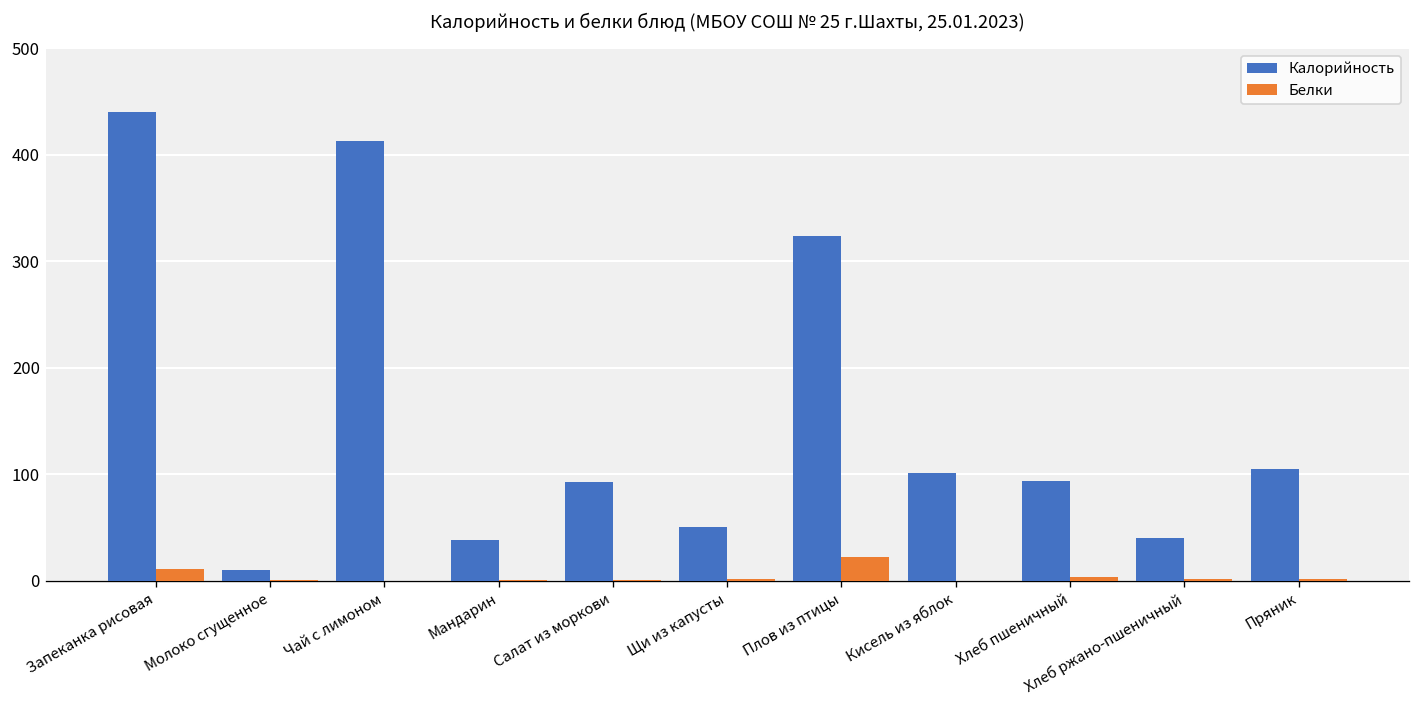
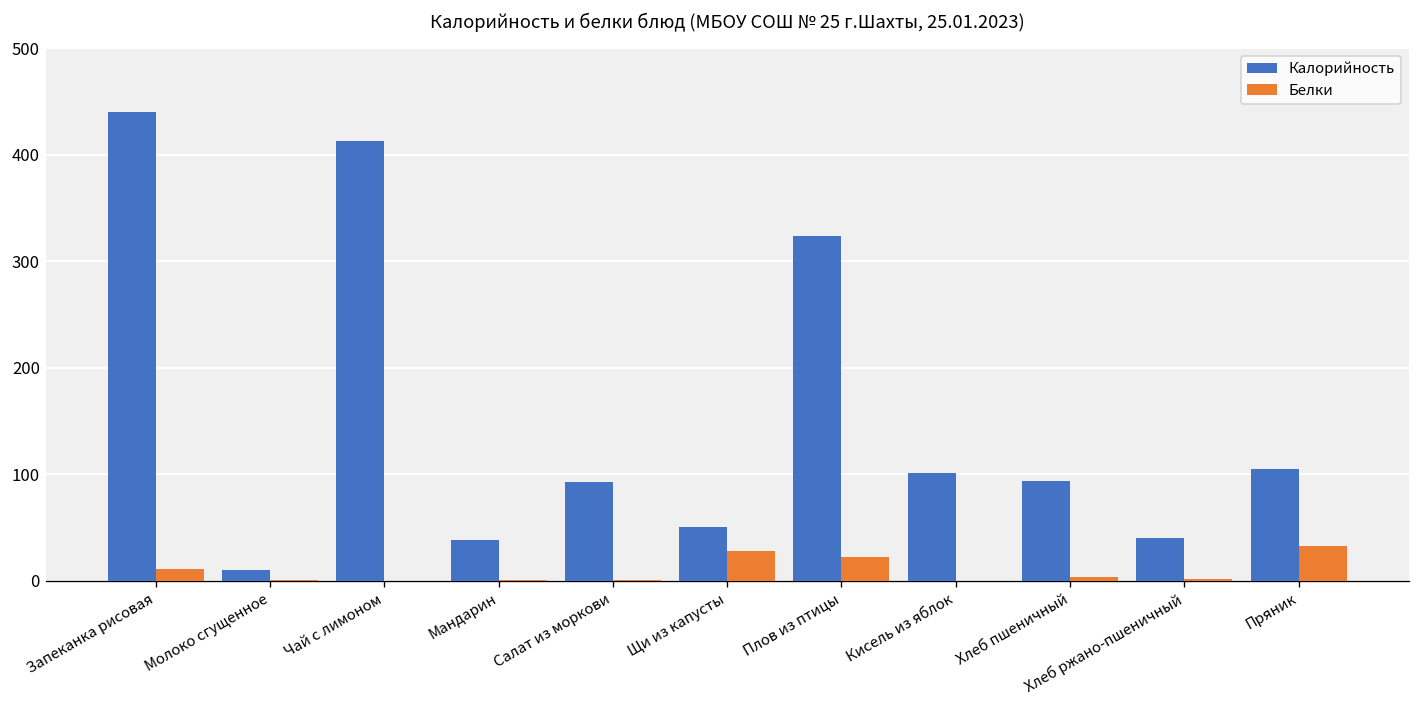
  {
    "Калорийность": {
      "Запеканка рисовая": 440,
      "Молоко сгущенное": 10,
      "Чай с лимоном": 410,
      "Мандарин": 40,
      "Салат из моркови": 90,
      "Щи из капусты": 50,
      "Плов из птицы": 320,
      "Кисель из яблок": 100,
      "Хлеб пшеничный": 90,
      "Хлеб ржано-пшеничный": 40,
      "Пряник": 110
    },
    "Белки": {
      "Запеканка рисовая": 10,
-     "Щи из капусты": 0,
+     "Щи из капусты": 30,
      "Плов из птицы": 20,
      "Кисель из яблок": 0,
      "Хлеб пшеничный": 0,
-     "Пряник": 0
+     "Пряник": 30
    }
  }
